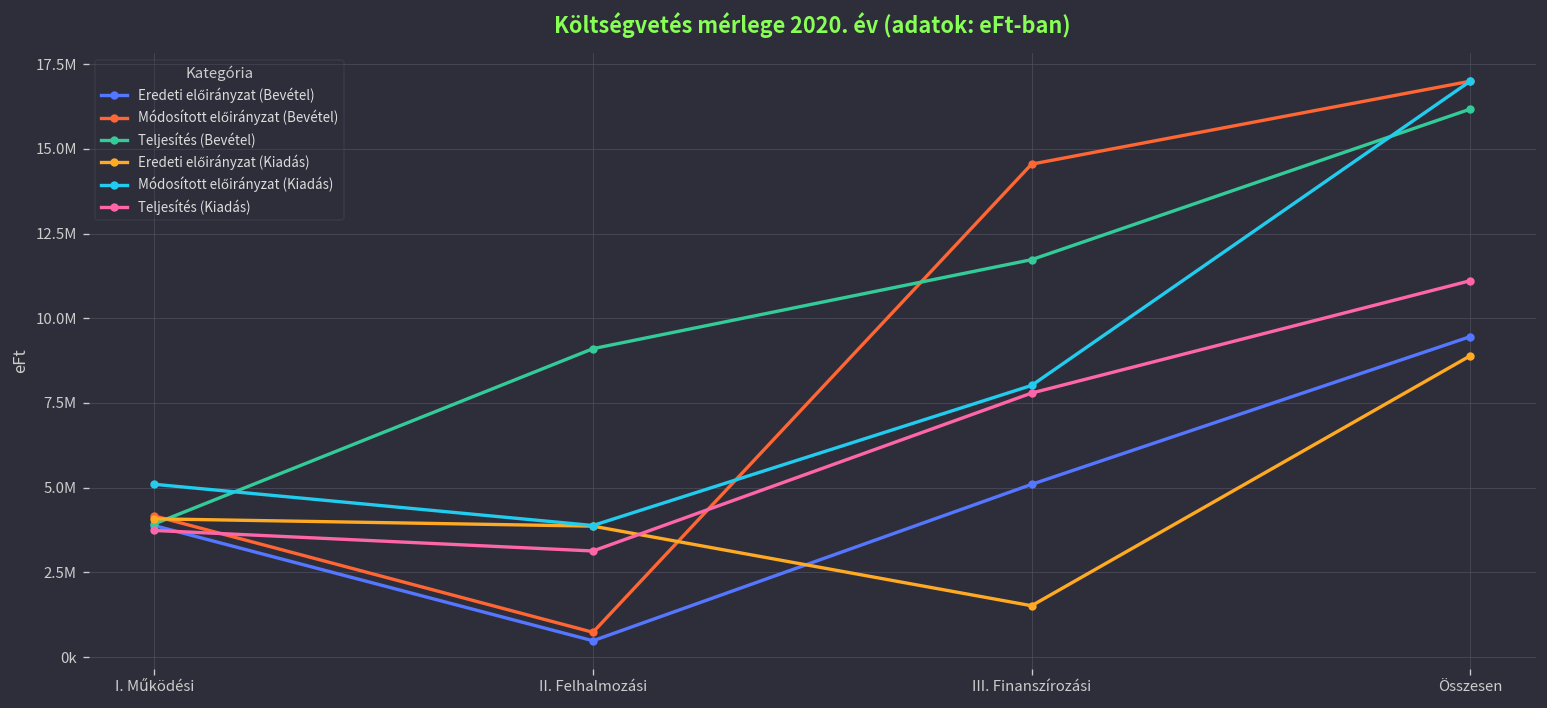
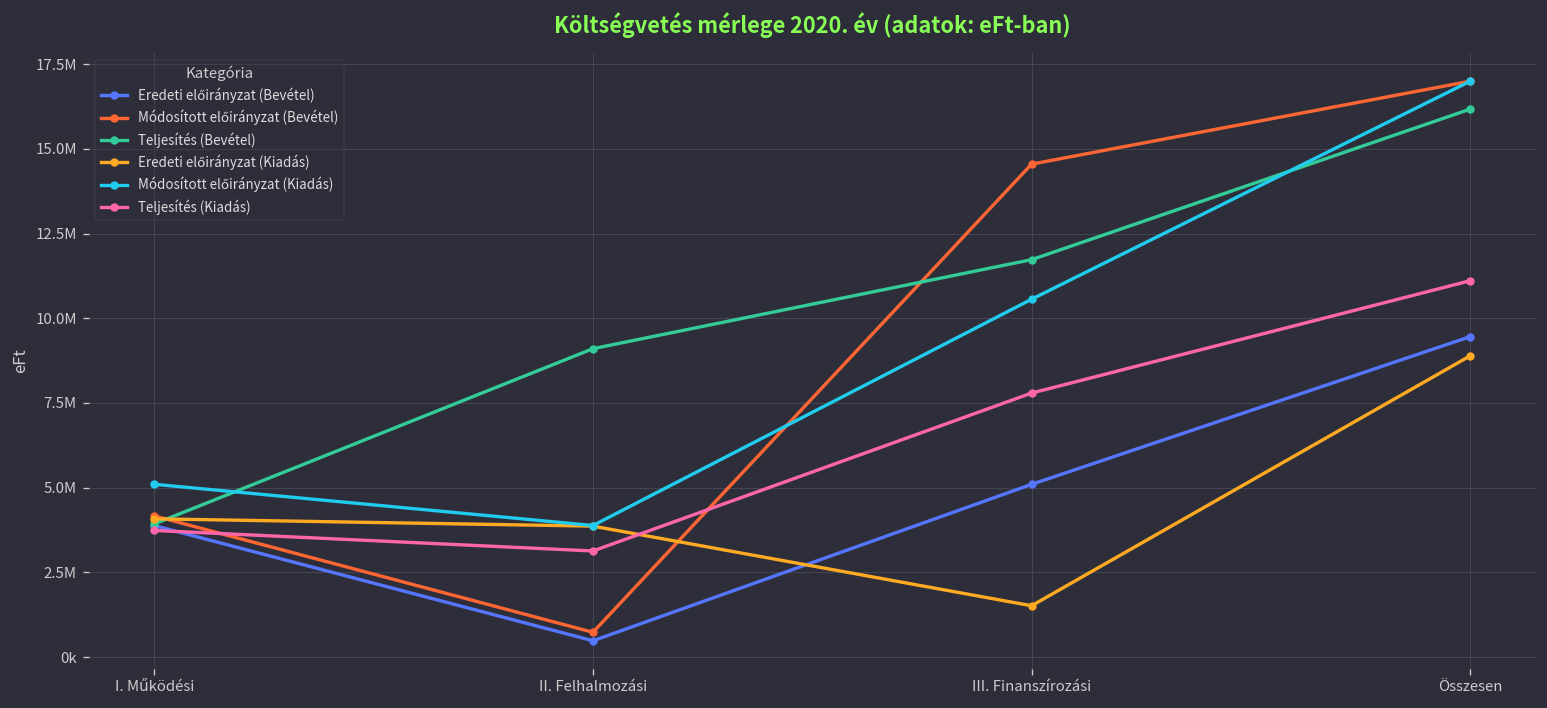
  {
    "Eredeti előirányzat (Bevétel)": {
      "II. Felhalmozási": 500000,
      "III. Finanszírozási": 5100000,
      "Összesen": 9500000
    },
    "Módosított előirányzat (Bevétel)": {
      "II. Felhalmozási": 700000,
      "III. Finanszírozási": 14500000
    },
    "Teljesítés (Bevétel)": {
      "II. Felhalmozási": 9100000,
      "III. Finanszírozási": 11700000,
      "Összesen": 16200000
    },
    "Eredeti előirányzat (Kiadás)": {
      "III. Finanszírozási": 1500000,
      "Összesen": 8900000
    },
    "Módosított előirányzat (Kiadás)": {
      "I. Működési": 5100000,
-     "III. Finanszírozási": 8000000
+     "III. Finanszírozási": 10600000
    },
    "Teljesítés (Kiadás)": {
      "I. Működési": 3700000,
      "II. Felhalmozási": 3100000,
      "III. Finanszírozási": 7800000,
      "Összesen": 11100000
    }
  }
